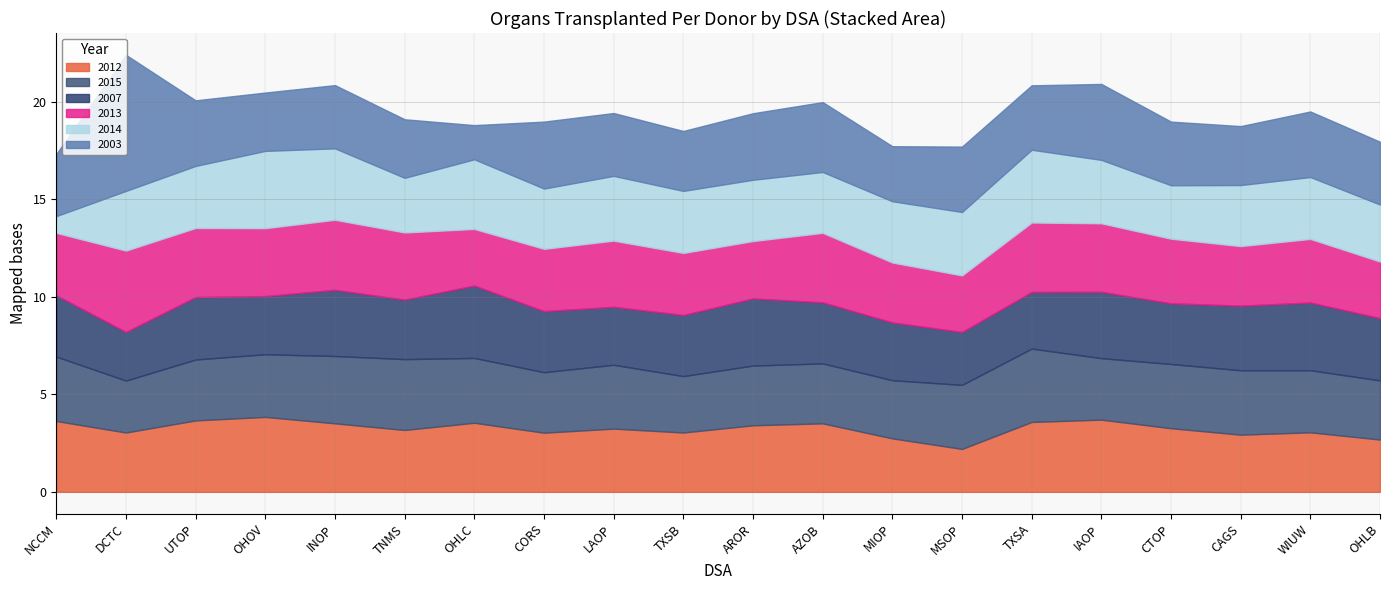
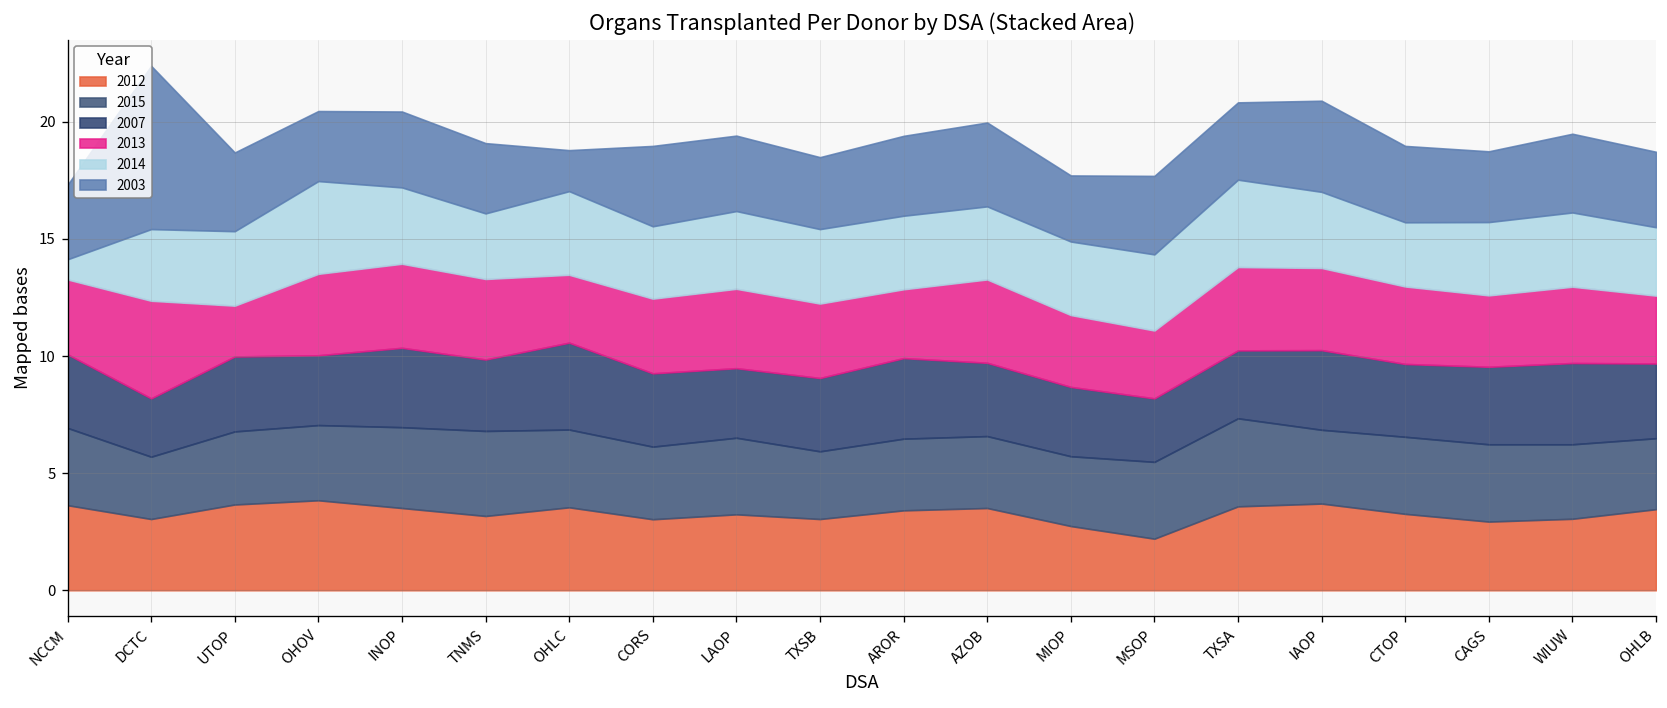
  {
    "2012": {
      "NCCM": 3.6,
      "DCTC": 3.0,
      "UTOP": 3.7,
      "OHOV": 3.8,
      "INOP": 3.5,
      "TNMS": 3.2,
      "OHLC": 3.5,
      "CORS": 3.0,
      "LAOP": 3.2,
      "TXSB": 3.0,
      "AROR": 3.4,
      "AZOB": 3.5,
      "MIOP": 2.7,
      "MSOP": 2.2,
      "TXSA": 3.6,
      "IAOP": 3.7,
      "CTOP": 3.3,
      "CAGS": 2.9,
      "WIUW": 3.1,
-     "OHLB": 2.7
+     "OHLB": 3.5
    },
    "2013": {
      "NCCM": 3.2,
      "DCTC": 4.2,
-     "UTOP": 3.5,
+     "UTOP": 2.2,
      "OHOV": 3.5,
      "INOP": 3.6,
      "TNMS": 3.4,
      "OHLC": 2.9,
      "CORS": 3.2,
      "LAOP": 3.4,
      "TXSB": 3.2,
      "AROR": 2.9,
      "AZOB": 3.6,
      "MIOP": 3.1,
      "MSOP": 2.9,
      "TXSA": 3.6,
      "IAOP": 3.5,
      "CTOP": 3.3,
      "CAGS": 3.0,
      "WIUW": 3.3,
      "OHLB": 2.9
    },
    "2014": {
      "NCCM": 0.9,
      "DCTC": 3.1,
      "UTOP": 3.2,
      "OHOV": 4.0,
-     "INOP": 3.7,
+     "INOP": 3.3,
      "TNMS": 2.8,
      "OHLC": 3.6,
      "CORS": 3.1,
      "LAOP": 3.3,
      "TXSB": 3.2,
      "AROR": 3.1,
      "AZOB": 3.1,
      "MIOP": 3.1,
      "MSOP": 3.3,
      "TXSA": 3.7,
      "IAOP": 3.2,
      "CTOP": 2.7,
      "CAGS": 3.1,
      "WIUW": 3.2,
      "OHLB": 2.9
    },
    "2003": {
      "NCCM": 3.2,
      "UTOP": 3.4,
      "OHOV": 3.0,
      "INOP": 3.2,
      "TNMS": 3.0,
      "OHLC": 1.8,
      "CORS": 3.4,
      "LAOP": 3.2,
      "TXSB": 3.1,
      "AROR": 3.4,
      "AZOB": 3.6,
      "MIOP": 2.8,
      "MSOP": 3.3,
      "TXSA": 3.3,
      "IAOP": 3.9,
      "CTOP": 3.3,
      "CAGS": 3.0,
      "WIUW": 3.4,
      "OHLB": 3.2
    }
  }
